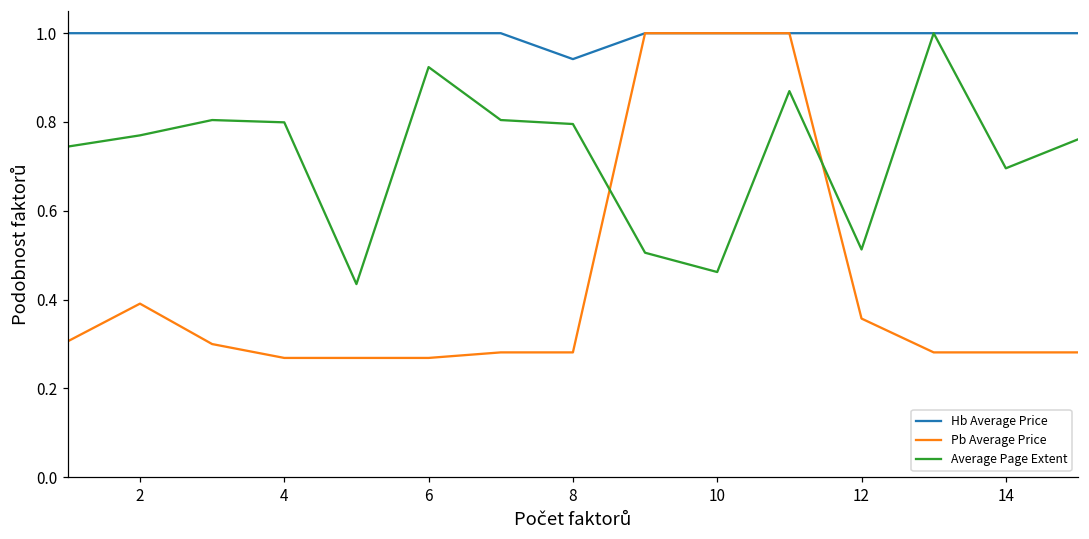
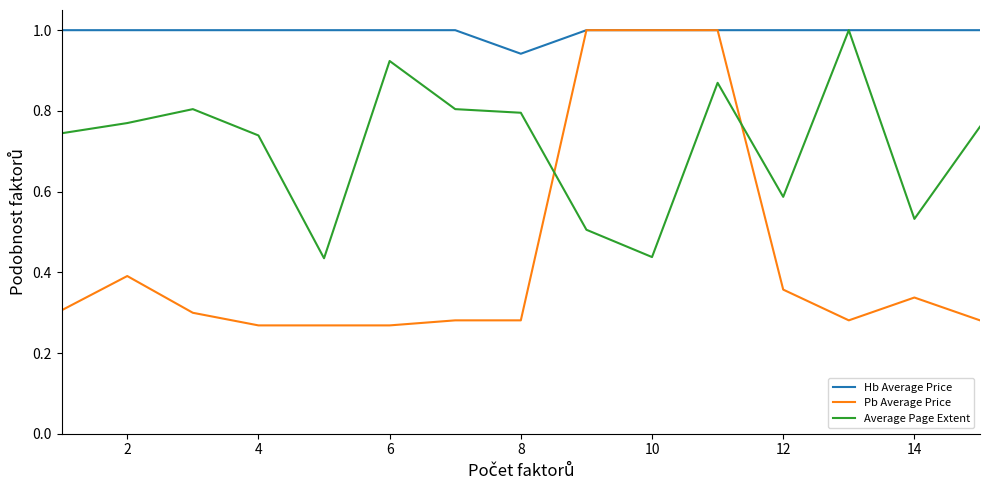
  {
    "Hb Average Price": {
      "2": 1.00,
      "4": 1.00,
      "6": 1.00,
      "8": 0.94,
      "12": 1.00,
      "14": 1.00
    },
    "Pb Average Price": {
      "2": 0.39,
      "4": 0.27,
      "6": 0.27,
      "8": 0.28,
      "12": 0.36,
-     "14": 0.28
+     "14": 0.34
    },
    "Average Page Extent": {
      "2": 0.77,
-     "4": 0.80,
+     "4": 0.74,
      "6": 0.92,
      "8": 0.80,
-     "10": 0.46,
-     "12": 0.51,
-     "14": 0.70
+     "10": 0.44,
+     "12": 0.59,
+     "14": 0.53
    }
  }
